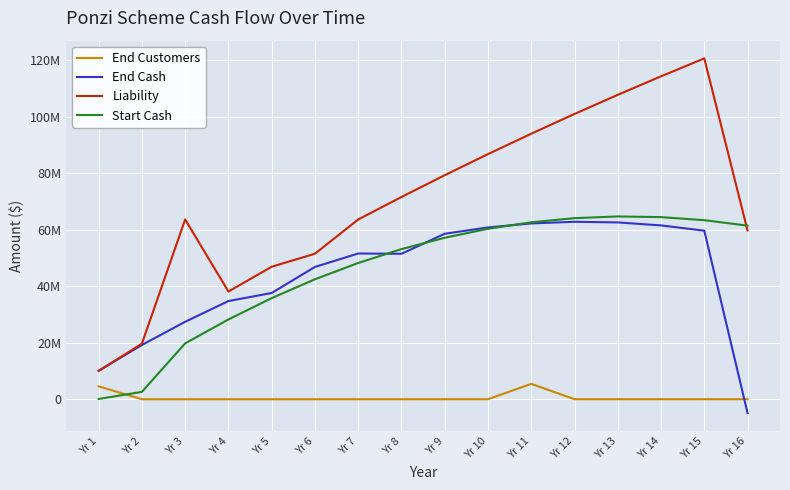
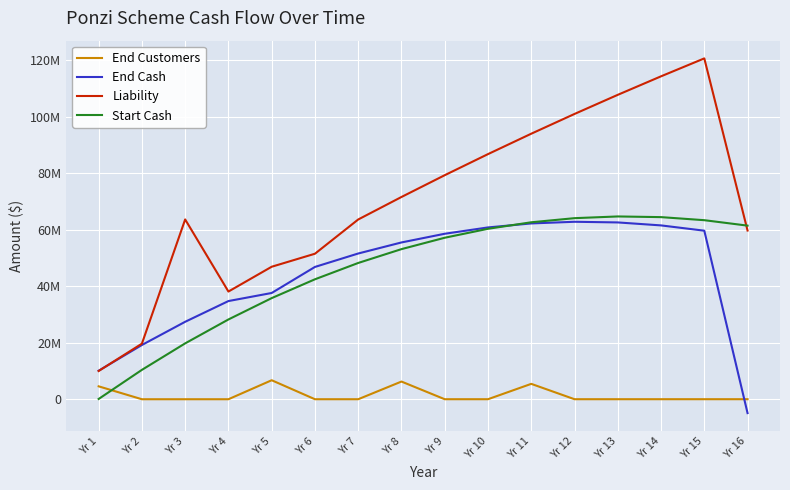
  {
    "End Customers": {
      "Yr 1": 5000000,
      "Yr 2": 0,
      "Yr 3": 0,
      "Yr 4": 0,
-     "Yr 5": 0,
+     "Yr 5": 7000000,
      "Yr 6": 0,
      "Yr 7": 0,
-     "Yr 8": 0,
+     "Yr 8": 6000000,
      "Yr 9": 0,
      "Yr 10": 0,
      "Yr 11": 5000000,
      "Yr 12": 0,
      "Yr 13": 0,
      "Yr 14": 0,
      "Yr 15": 0,
      "Yr 16": 0
    },
    "End Cash": {
      "Yr 3": 27000000,
      "Yr 4": 35000000,
      "Yr 5": 38000000,
      "Yr 6": 47000000,
      "Yr 7": 52000000,
-     "Yr 8": 51000000,
+     "Yr 8": 55000000,
      "Yr 9": 59000000,
      "Yr 12": 63000000,
      "Yr 13": 63000000,
      "Yr 14": 62000000,
      "Yr 15": 60000000,
      "Yr 16": -5000000
    },
    "Liability": {
      "Yr 3": 64000000,
      "Yr 4": 38000000,
      "Yr 5": 47000000,
      "Yr 6": 52000000,
      "Yr 7": 64000000,
      "Yr 8": 72000000,
      "Yr 9": 79000000,
      "Yr 10": 87000000,
      "Yr 11": 94000000,
      "Yr 12": 101000000,
      "Yr 13": 108000000,
      "Yr 14": 114000000,
      "Yr 15": 121000000,
      "Yr 16": 60000000
    },
    "Start Cash": {
      "Yr 1": 0,
-     "Yr 2": 3000000,
+     "Yr 2": 10000000,
      "Yr 3": 20000000,
      "Yr 4": 28000000,
      "Yr 5": 36000000,
      "Yr 6": 42000000,
      "Yr 7": 48000000,
      "Yr 8": 53000000,
      "Yr 9": 57000000,
      "Yr 12": 64000000,
      "Yr 13": 65000000,
      "Yr 14": 64000000,
      "Yr 15": 63000000,
      "Yr 16": 61000000
    }
  }
